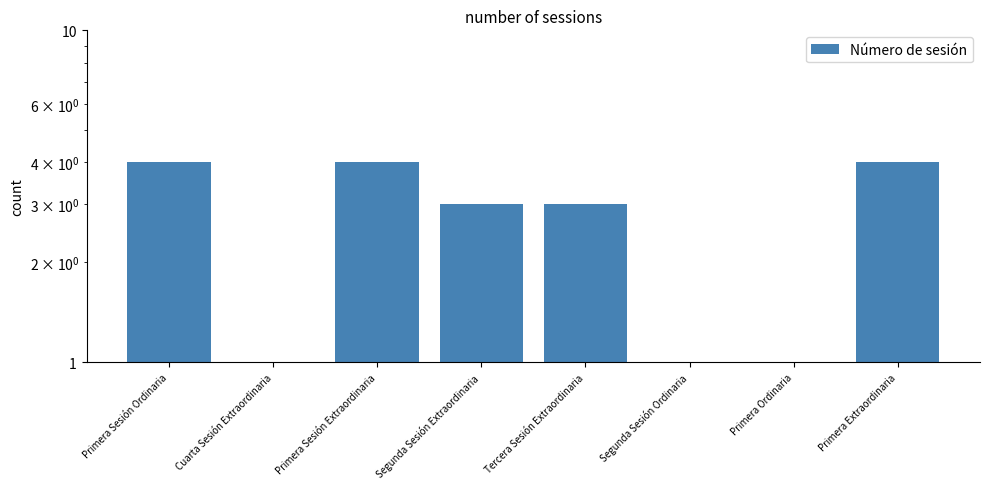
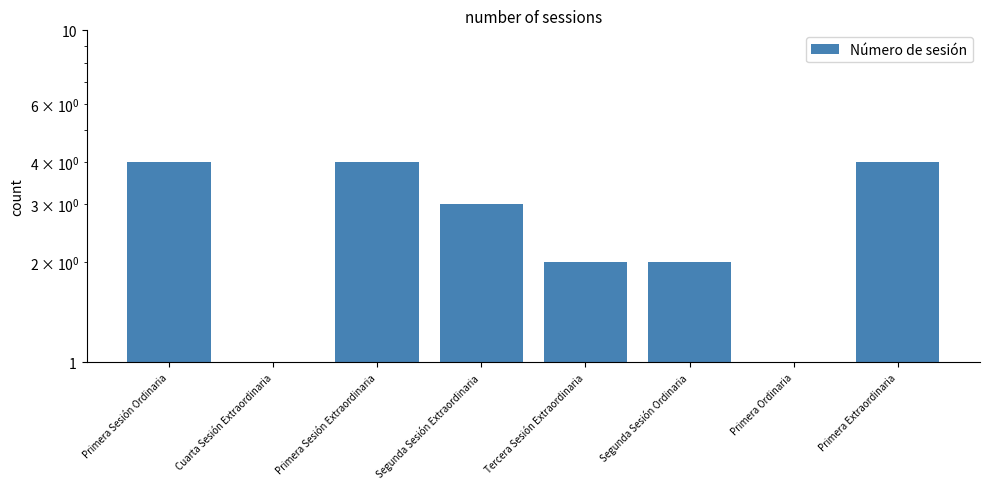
  {
    "Primera Sesión Ordinaria": 4,
    "Cuarta Sesión Extraordinaria": 1,
    "Primera Sesión Extraordinaria": 4,
    "Segunda Sesión Extraordinaria": 3,
-   "Tercera Sesión Extraordinaria": 3,
-   "Segunda Sesión Ordinaria": 1,
+   "Tercera Sesión Extraordinaria": 2,
+   "Segunda Sesión Ordinaria": 2,
    "Primera Ordinaria": 1,
    "Primera Extraordinaria": 4
  }
